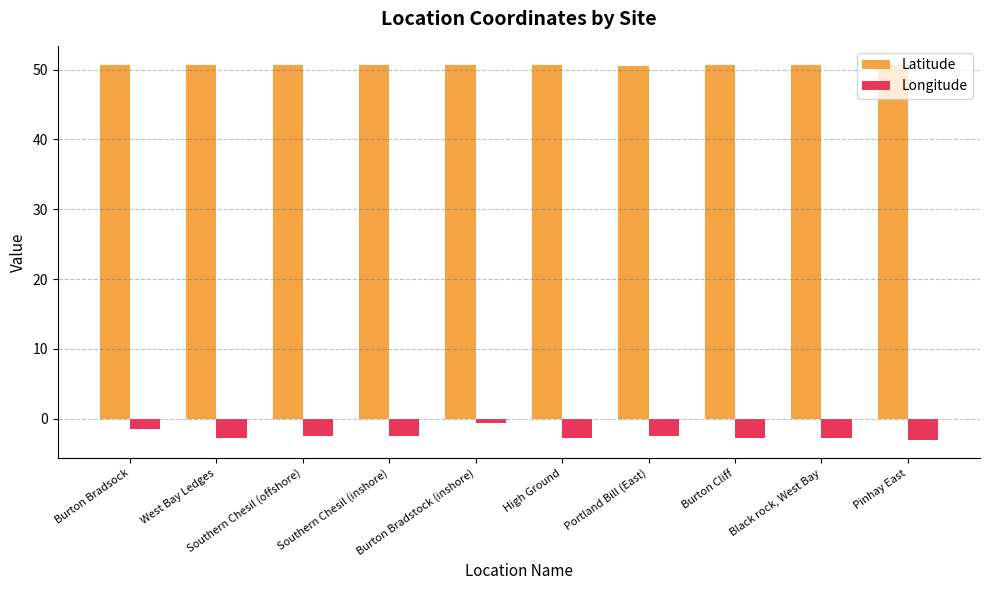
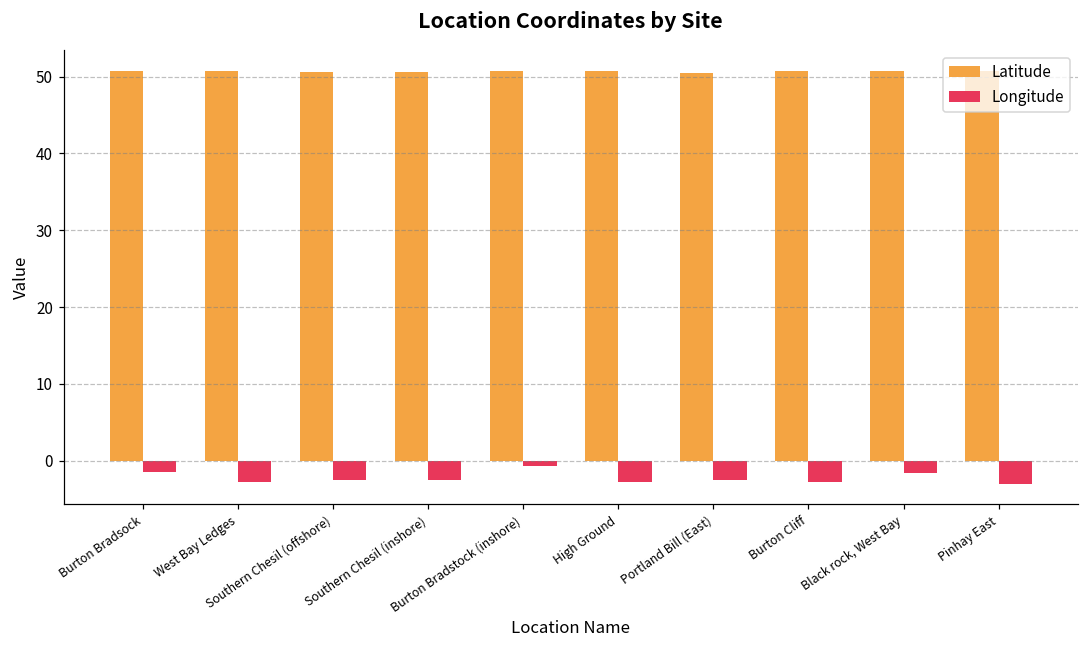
  {
    "Latitude": {
      "Burton Bradsock": 51,
      "West Bay Ledges": 51,
      "Southern Chesil (offshore)": 51,
      "Southern Chesil (inshore)": 51,
      "Burton Bradstock (inshore)": 51,
      "High Ground": 51,
      "Portland Bill (East)": 51,
      "Burton Cliff": 51,
      "Black rock, West Bay": 51
    },
    "Longitude": {
      "Burton Bradsock": -2,
      "West Bay Ledges": -3,
      "Southern Chesil (offshore)": -3,
      "Southern Chesil (inshore)": -2,
      "Burton Bradstock (inshore)": -1,
      "High Ground": -3,
      "Portland Bill (East)": -2,
      "Burton Cliff": -3,
-     "Black rock, West Bay": -3,
+     "Black rock, West Bay": -2,
      "Pinhay East": -3
    }
  }
